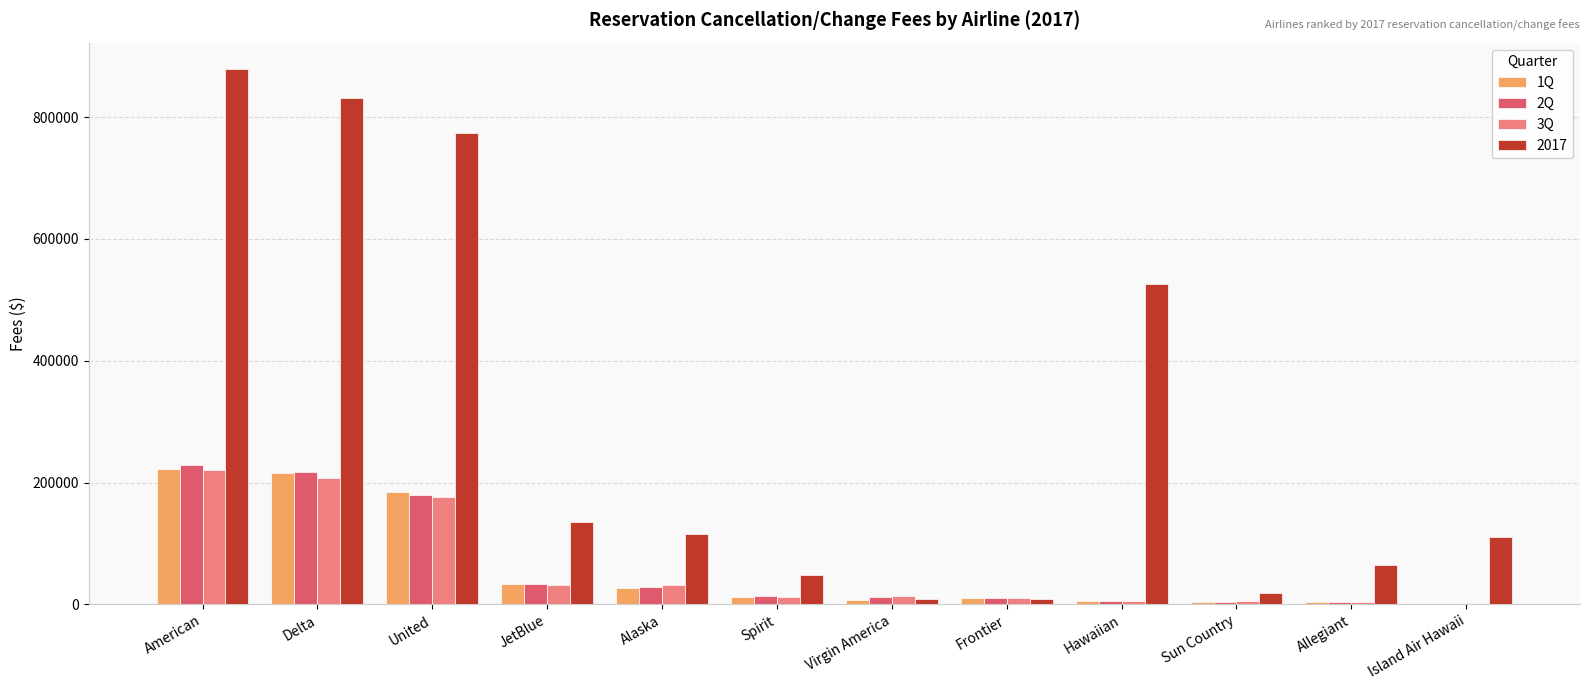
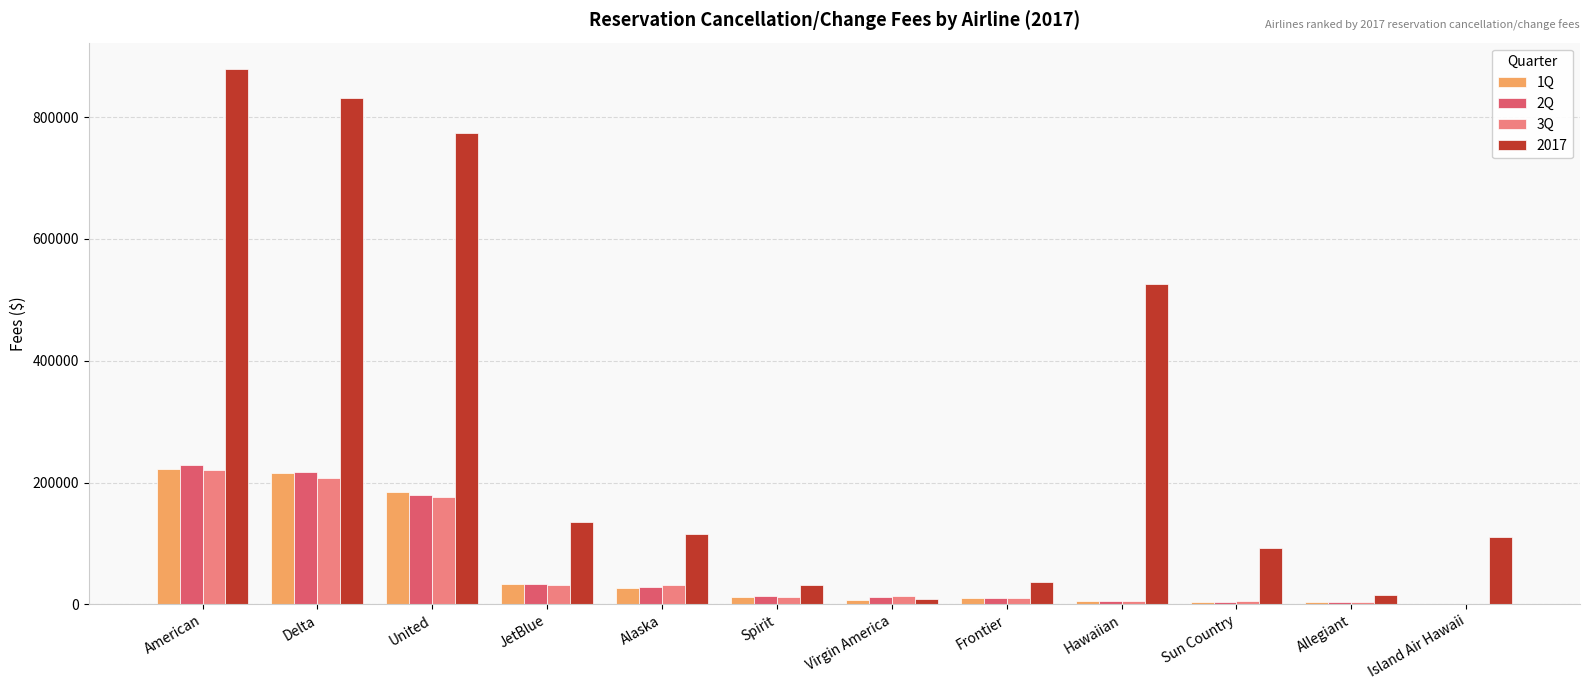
  {
    "2017": {
      "American": 880000,
      "Delta": 830000,
      "United": 770000,
      "JetBlue": 140000,
      "Alaska": 120000,
-     "Spirit": 50000,
+     "Spirit": 30000,
      "Virgin America": 10000,
-     "Frontier": 10000,
+     "Frontier": 40000,
      "Hawaiian": 530000,
-     "Sun Country": 20000,
-     "Allegiant": 60000,
+     "Sun Country": 90000,
+     "Allegiant": 10000,
      "Island Air Hawaii": 110000
    }
  }
